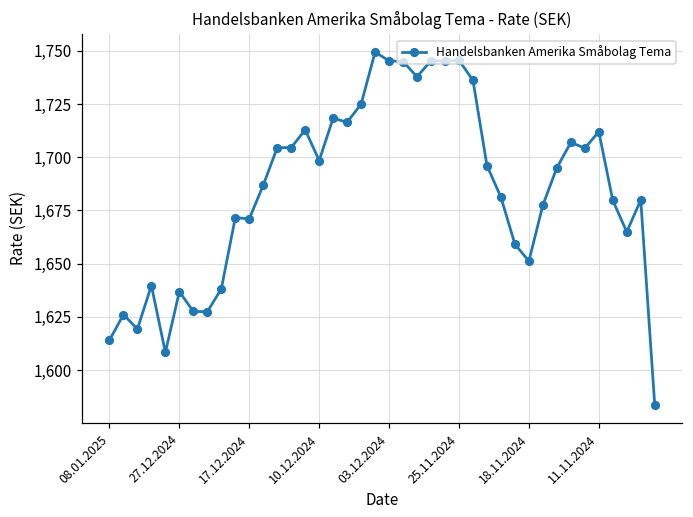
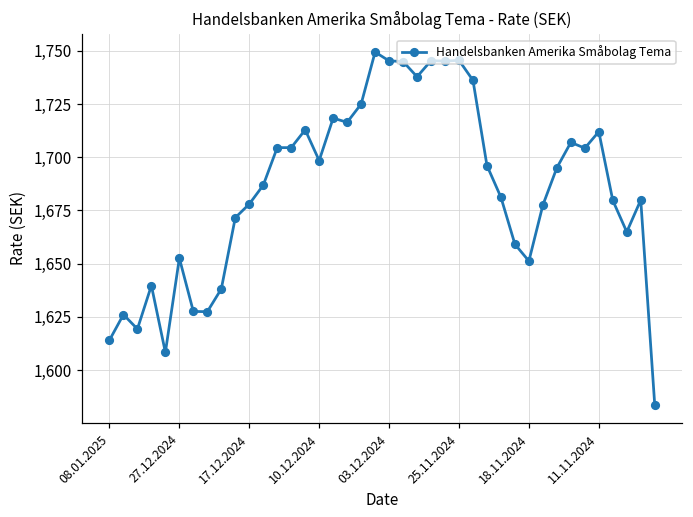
  {
    "08.01.2025": "1,614",
-   "27.12.2024": "1,637",
-   "17.12.2024": "1,671",
+   "27.12.2024": "1,653",
+   "17.12.2024": "1,678",
    "10.12.2024": "1,698",
    "03.12.2024": "1,745",
    "18.11.2024": "1,651",
    "11.11.2024": "1,712"
  }
